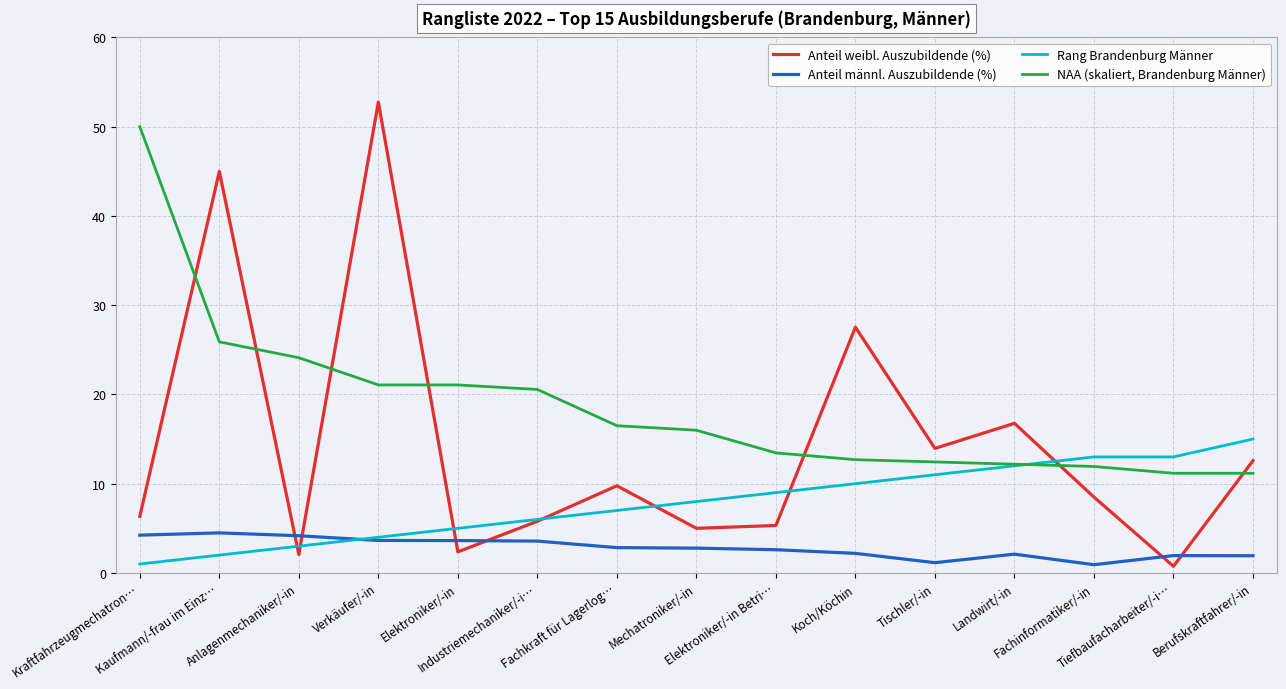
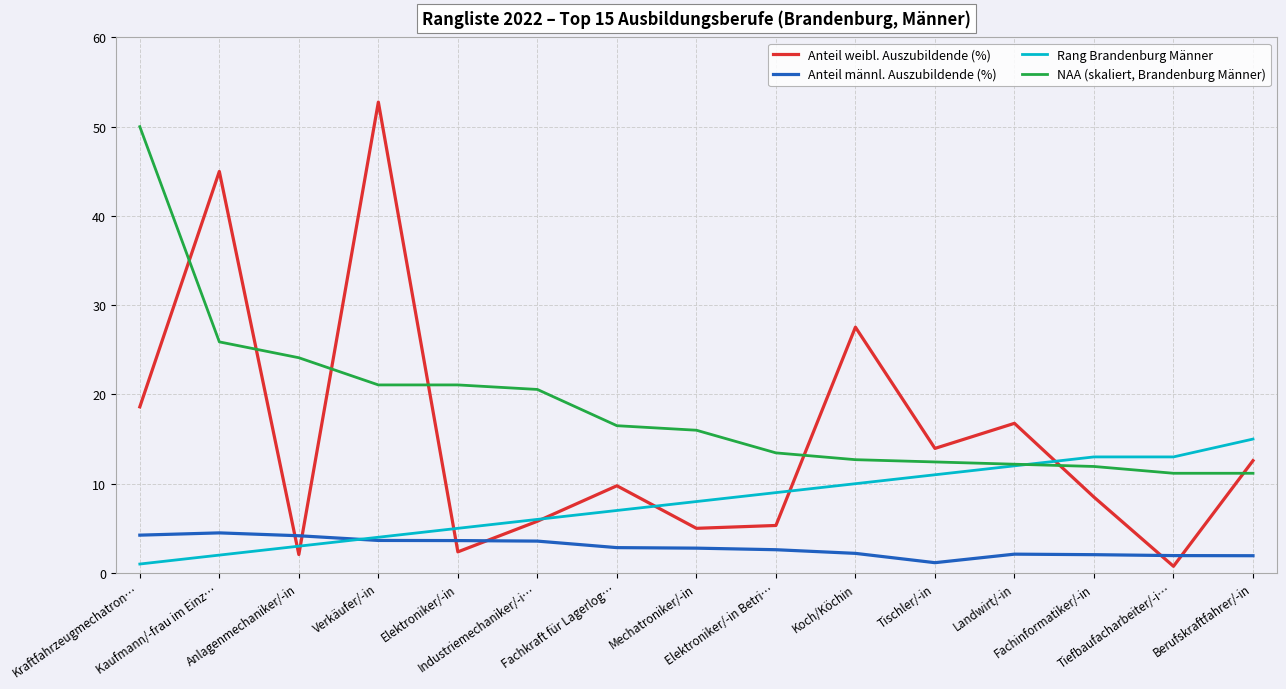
  {
    "Anteil weibl. Auszubildende (%)": {
-     "Kraftfahrzeugmechatron…": 6,
+     "Kraftfahrzeugmechatron…": 19,
      "Kaufmann/-frau im Einz…": 45,
      "Anlagenmechaniker/-in": 2,
      "Verkäufer/-in": 53,
      "Elektroniker/-in": 2,
      "Fachkraft für Lagerlog…": 10,
      "Mechatroniker/-in": 5,
      "Elektroniker/-in Betri…": 5,
      "Koch/Köchin": 28,
      "Tischler/-in": 14,
      "Landwirt/-in": 17,
      "Fachinformatiker/-in": 8,
      "Tiefbaufacharbeiter/-i…": 1,
      "Berufskraftfahrer/-in": 13
    },
    "Anteil männl. Auszubildende (%)": {
      "Kraftfahrzeugmechatron…": 4,
      "Kaufmann/-frau im Einz…": 4,
      "Anlagenmechaniker/-in": 4,
      "Verkäufer/-in": 4,
      "Elektroniker/-in": 4,
      "Industriemechaniker/-i…": 4,
      "Fachkraft für Lagerlog…": 3,
      "Mechatroniker/-in": 3,
      "Elektroniker/-in Betri…": 3,
      "Koch/Köchin": 2,
      "Tischler/-in": 1,
      "Landwirt/-in": 2,
-     "Fachinformatiker/-in": 1,
+     "Fachinformatiker/-in": 2,
      "Tiefbaufacharbeiter/-i…": 2,
      "Berufskraftfahrer/-in": 2
    },
    "Rang Brandenburg Männer": {
      "Kraftfahrzeugmechatron…": 1,
      "Kaufmann/-frau im Einz…": 2,
      "Anlagenmechaniker/-in": 3,
      "Verkäufer/-in": 4,
      "Elektroniker/-in": 5,
      "Fachkraft für Lagerlog…": 7,
      "Mechatroniker/-in": 8,
      "Elektroniker/-in Betri…": 9,
      "Koch/Köchin": 10,
      "Tischler/-in": 11,
      "Fachinformatiker/-in": 13,
      "Tiefbaufacharbeiter/-i…": 13,
      "Berufskraftfahrer/-in": 15
    },
    "NAA (skaliert, Brandenburg Männer)": {
      "Kraftfahrzeugmechatron…": 50,
      "Kaufmann/-frau im Einz…": 26,
      "Anlagenmechaniker/-in": 24,
      "Verkäufer/-in": 21,
      "Elektroniker/-in": 21,
      "Industriemechaniker/-i…": 21,
      "Fachkraft für Lagerlog…": 16,
      "Mechatroniker/-in": 16,
      "Elektroniker/-in Betri…": 13,
      "Koch/Köchin": 13,
      "Tischler/-in": 12,
      "Fachinformatiker/-in": 12,
      "Tiefbaufacharbeiter/-i…": 11,
      "Berufskraftfahrer/-in": 11
    }
  }
